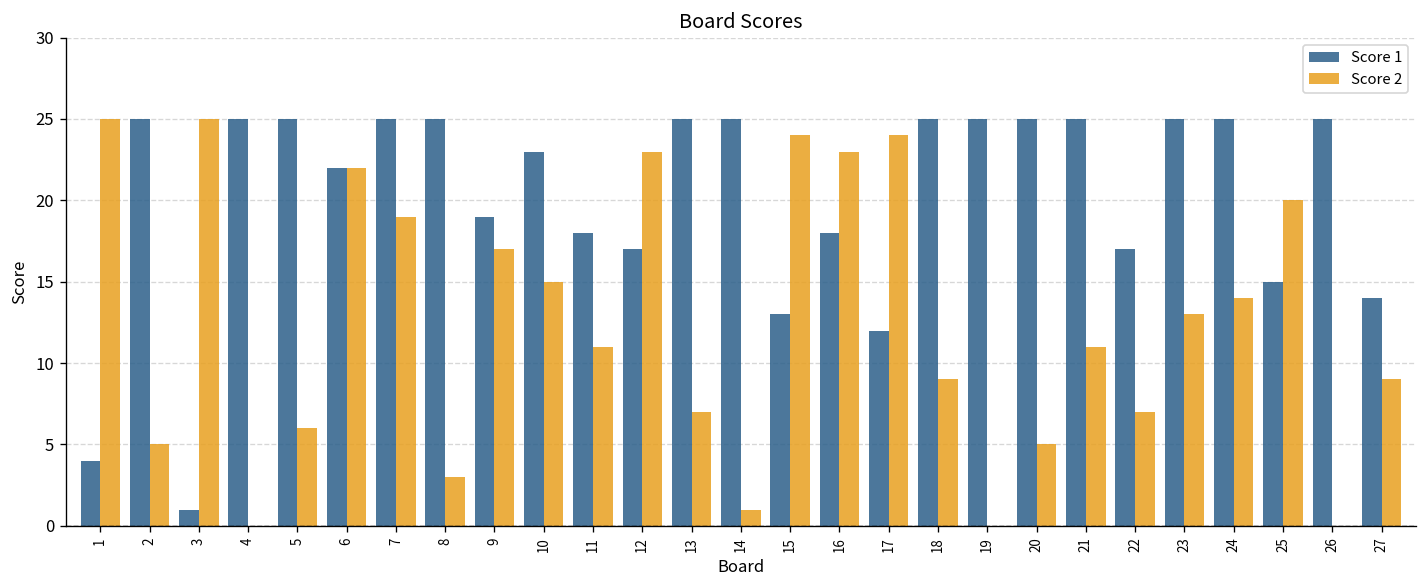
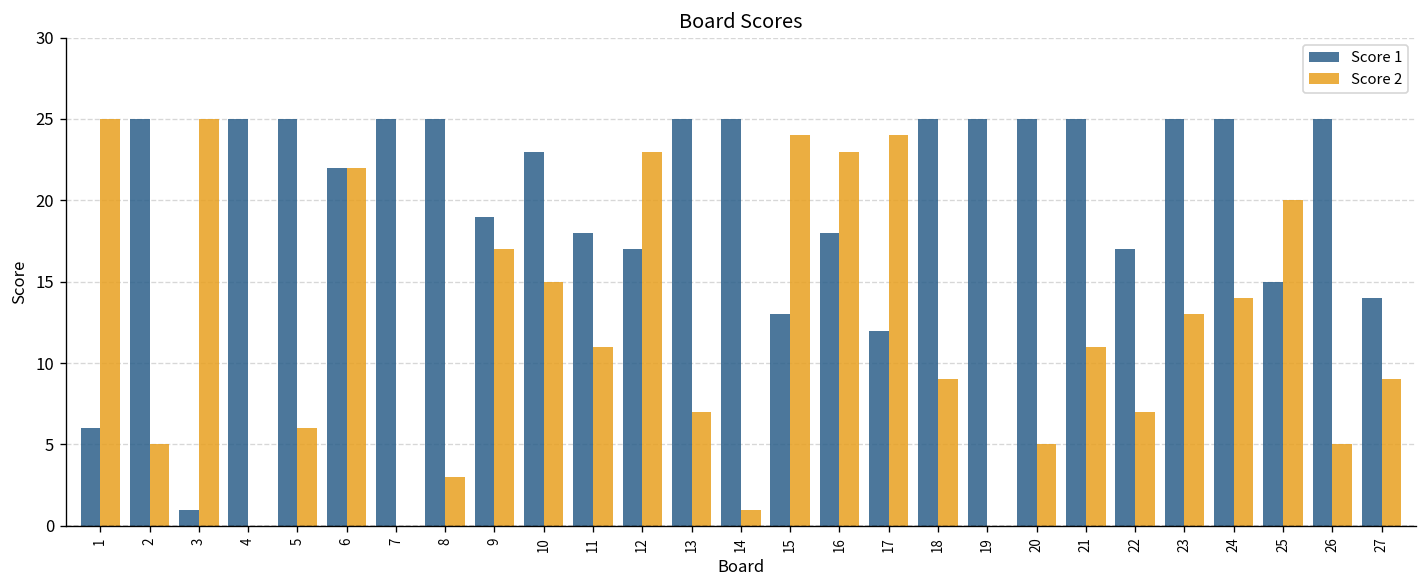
  {
    "Score 1": {
-     "1": 4,
+     "1": 6,
      "2": 25,
      "3": 1,
      "4": 25,
      "5": 25,
      "6": 22,
      "7": 25,
      "8": 25,
      "9": 19,
      "10": 23,
      "11": 18,
      "12": 17,
      "13": 25,
      "14": 25,
      "15": 13,
      "16": 18,
      "17": 12,
      "18": 25,
      "19": 25,
      "20": 25,
      "21": 25,
      "22": 17,
      "23": 25,
      "24": 25,
      "25": 15,
      "26": 25,
      "27": 14
    },
    "Score 2": {
      "1": 25,
      "2": 5,
      "3": 25,
      "4": 0,
      "5": 6,
      "6": 22,
-     "7": 19,
+     "7": 0,
      "8": 3,
      "9": 17,
      "10": 15,
      "11": 11,
      "12": 23,
      "13": 7,
      "14": 1,
      "15": 24,
      "16": 23,
      "17": 24,
      "18": 9,
      "19": 0,
      "20": 5,
      "21": 11,
      "22": 7,
      "23": 13,
      "24": 14,
      "25": 20,
-     "26": 0,
+     "26": 5,
      "27": 9
    }
  }
